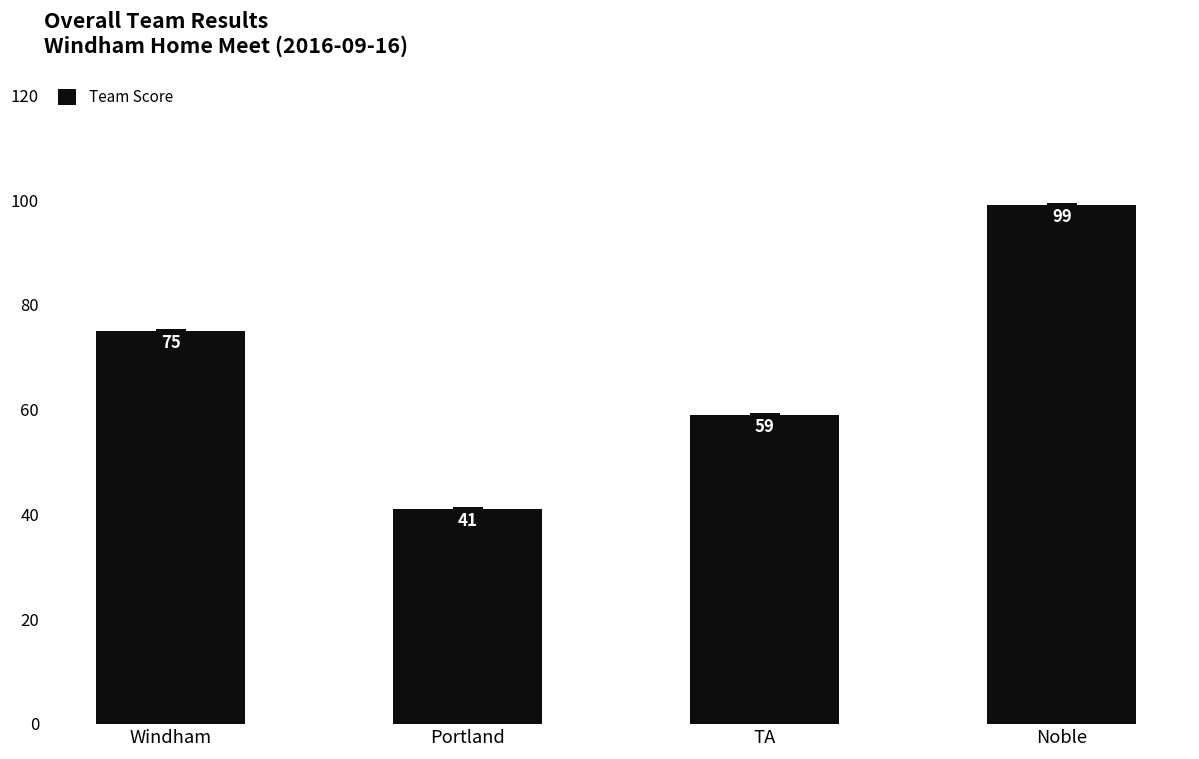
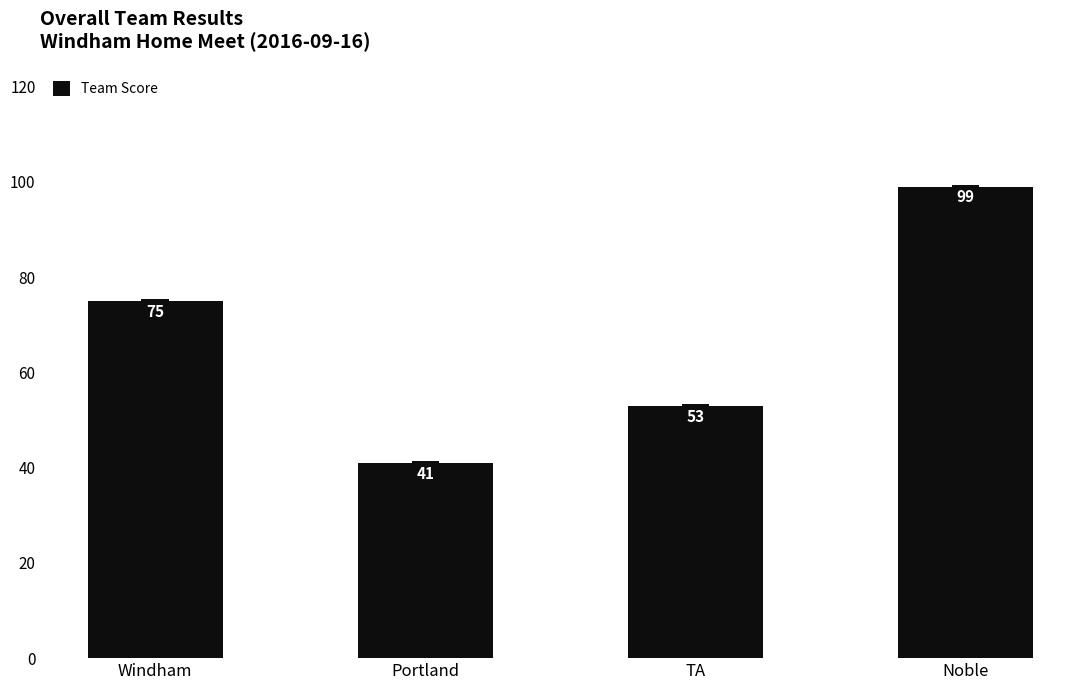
  {
-   "TA": 59
+   "TA": 53
  }
